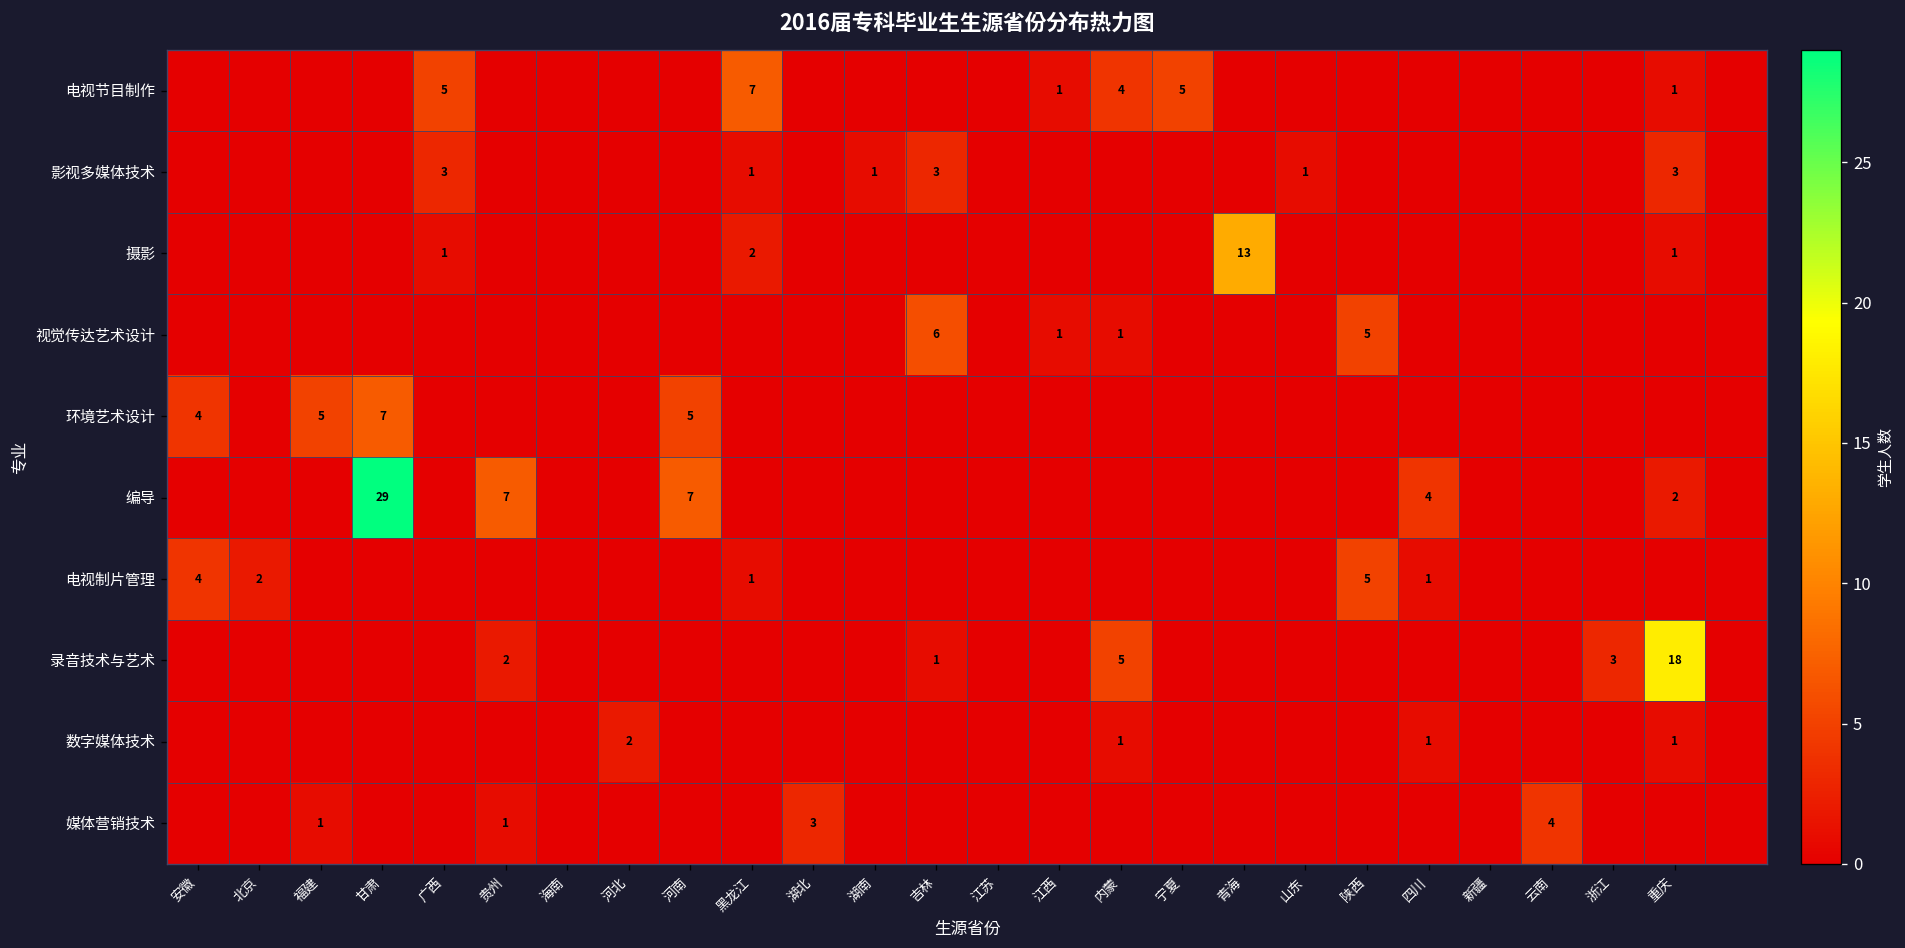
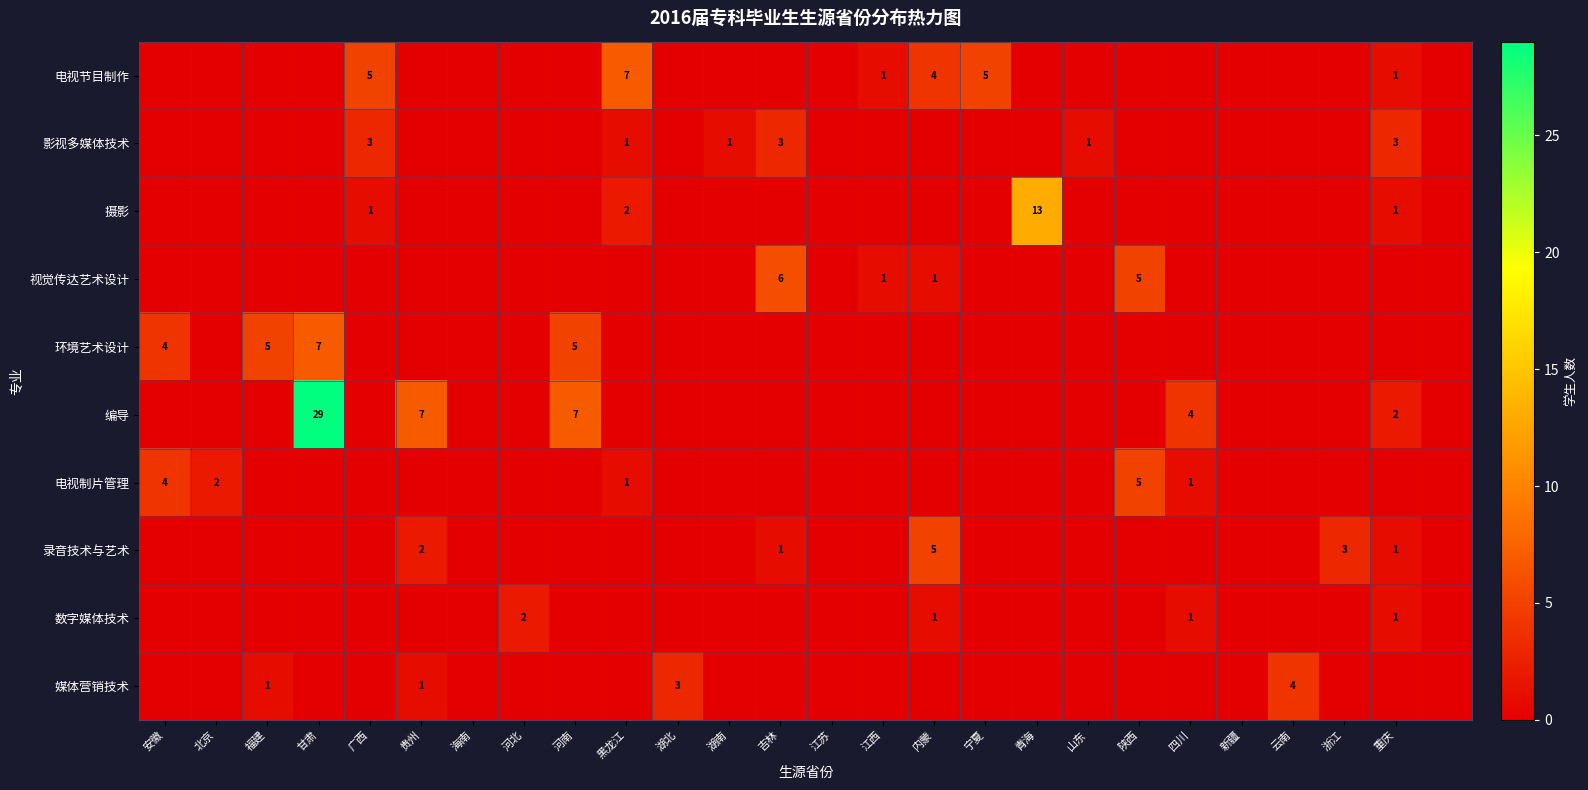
  {
    "电视节目制作": {
      "广西": 5,
      "黑龙江": 7,
      "江西": 1,
      "内蒙": 4,
      "宁夏": 5,
      "重庆": 1
    },
    "影视多媒体技术": {
      "广西": 3,
      "黑龙江": 1,
      "湖南": 1,
      "吉林": 3,
      "山东": 1,
      "重庆": 3
    },
    "摄影": {
      "广西": 1,
      "黑龙江": 2,
      "青海": 13,
      "重庆": 1
    },
    "视觉传达艺术设计": {
      "吉林": 6,
      "江西": 1,
      "内蒙": 1,
      "陕西": 5
    },
    "环境艺术设计": {
      "安徽": 4,
      "福建": 5,
      "甘肃": 7,
      "河南": 5
    },
    "编导": {
      "甘肃": 29,
      "贵州": 7,
      "河南": 7,
      "四川": 4,
      "重庆": 2
    },
    "电视制片管理": {
      "安徽": 4,
      "北京": 2,
      "黑龙江": 1,
      "陕西": 5,
      "四川": 1
    },
    "录音技术与艺术": {
      "贵州": 2,
      "吉林": 1,
      "内蒙": 5,
      "浙江": 3,
-     "重庆": 18
+     "重庆": 1
    },
    "数字媒体技术": {
      "河北": 2,
      "内蒙": 1,
      "四川": 1,
      "重庆": 1
    },
    "媒体营销技术": {
      "福建": 1,
      "贵州": 1,
      "湖北": 3,
      "云南": 4
    }
  }
